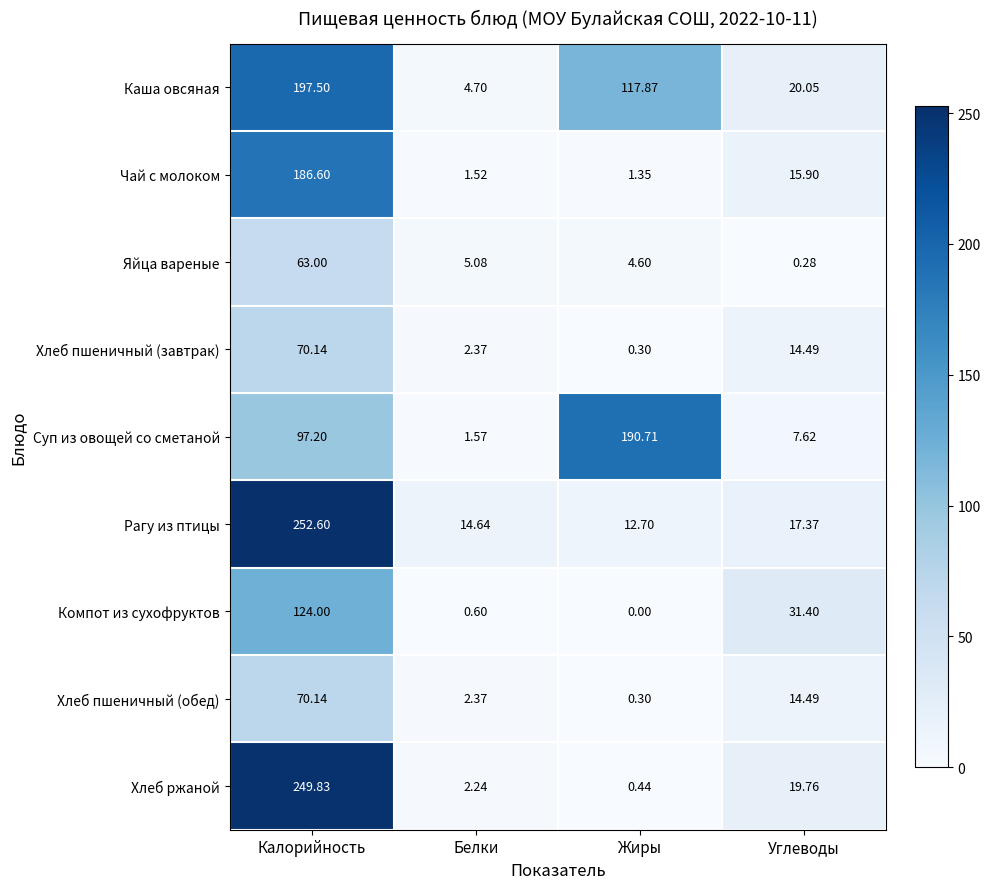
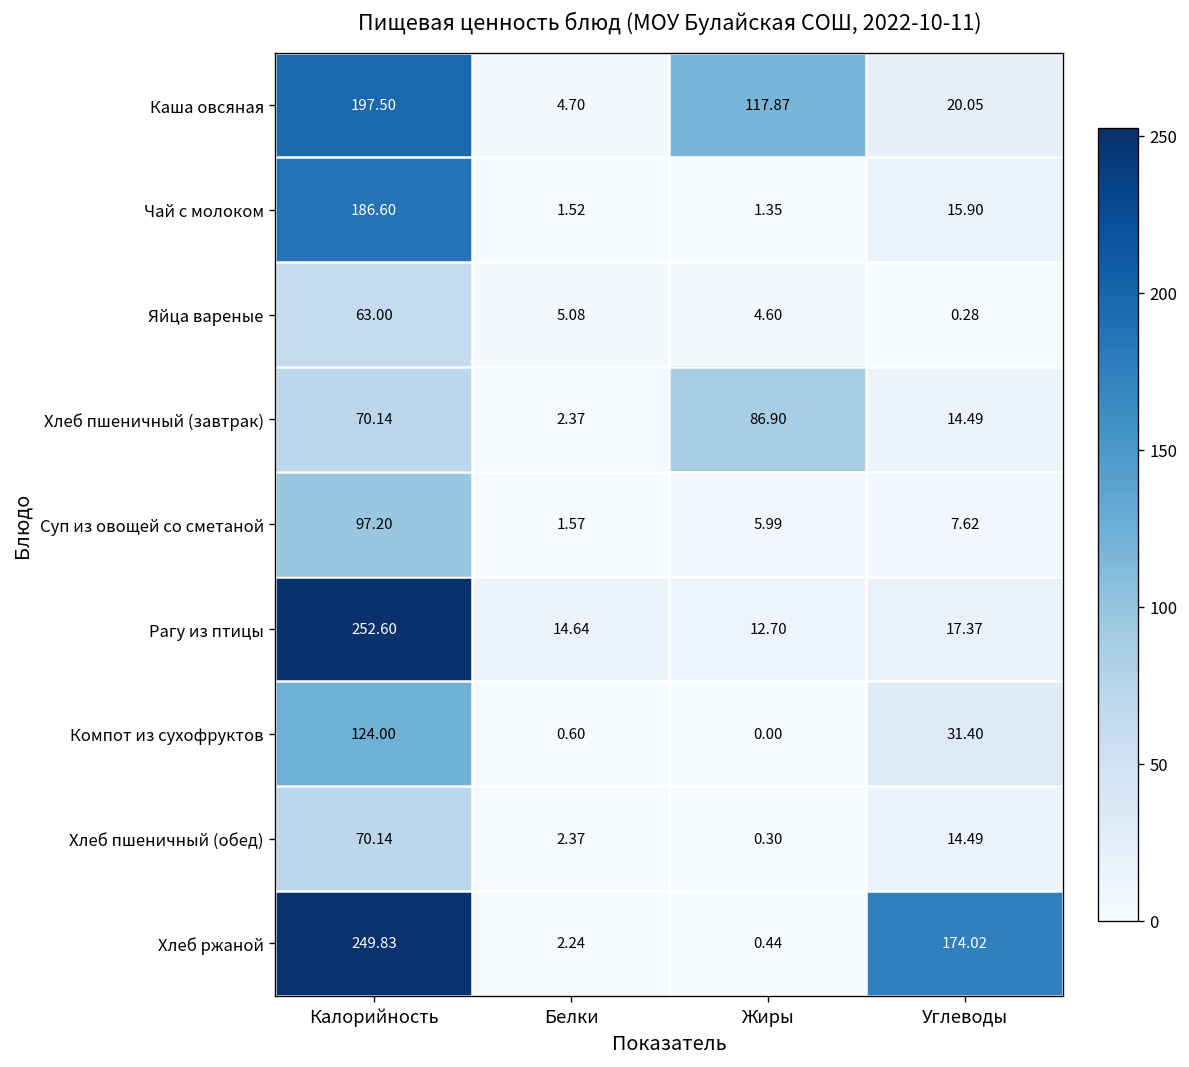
  {
    "Каша овсяная": {
      "Калорийность": 197.50,
      "Белки": 4.70,
      "Жиры": 117.87,
      "Углеводы": 20.05
    },
    "Чай с молоком": {
      "Калорийность": 186.60,
      "Белки": 1.52,
      "Жиры": 1.35,
      "Углеводы": 15.90
    },
    "Яйца вареные": {
      "Калорийность": 63.00,
      "Белки": 5.08,
      "Жиры": 4.60,
      "Углеводы": 0.28
    },
    "Хлеб пшеничный (завтрак)": {
      "Калорийность": 70.14,
      "Белки": 2.37,
-     "Жиры": 0.30,
+     "Жиры": 86.90,
      "Углеводы": 14.49
    },
    "Суп из овощей со сметаной": {
      "Калорийность": 97.20,
      "Белки": 1.57,
-     "Жиры": 190.71,
+     "Жиры": 5.99,
      "Углеводы": 7.62
    },
    "Рагу из птицы": {
      "Калорийность": 252.60,
      "Белки": 14.64,
      "Жиры": 12.70,
      "Углеводы": 17.37
    },
    "Компот из сухофруктов": {
      "Калорийность": 124.00,
      "Белки": 0.60,
      "Жиры": 0.00,
      "Углеводы": 31.40
    },
    "Хлеб пшеничный (обед)": {
      "Калорийность": 70.14,
      "Белки": 2.37,
      "Жиры": 0.30,
      "Углеводы": 14.49
    },
    "Хлеб ржаной": {
      "Калорийность": 249.83,
      "Белки": 2.24,
      "Жиры": 0.44,
-     "Углеводы": 19.76
+     "Углеводы": 174.02
    }
  }
